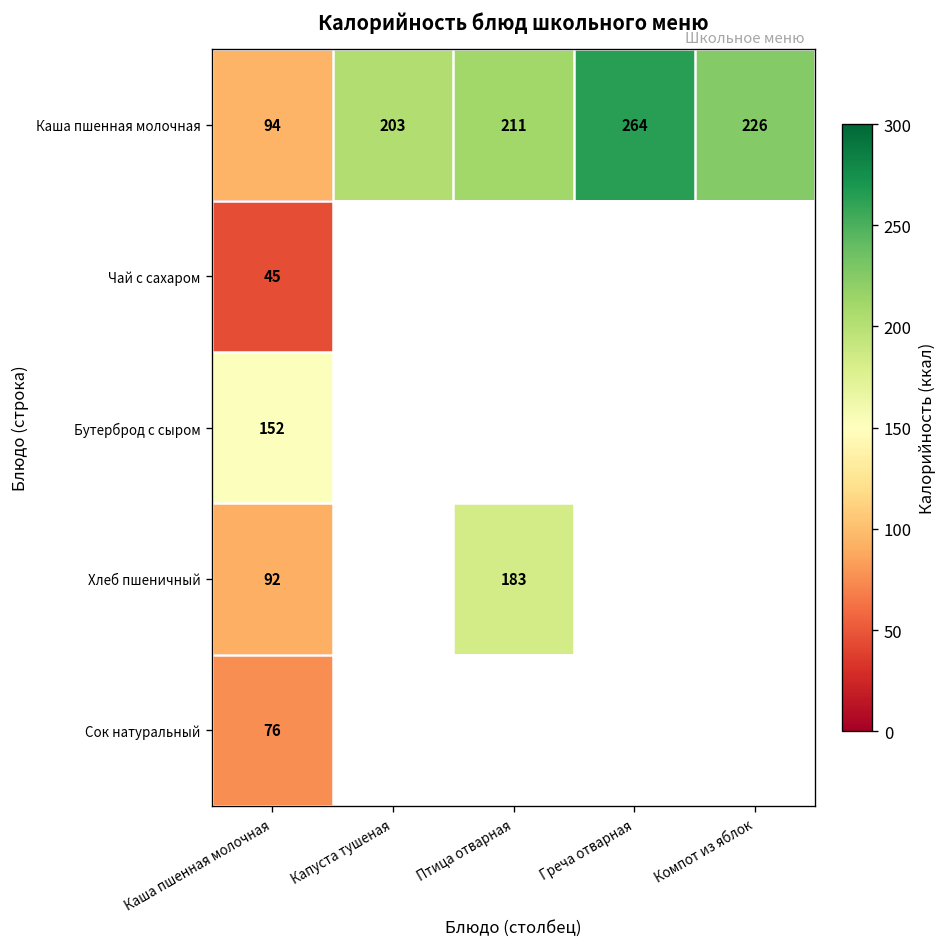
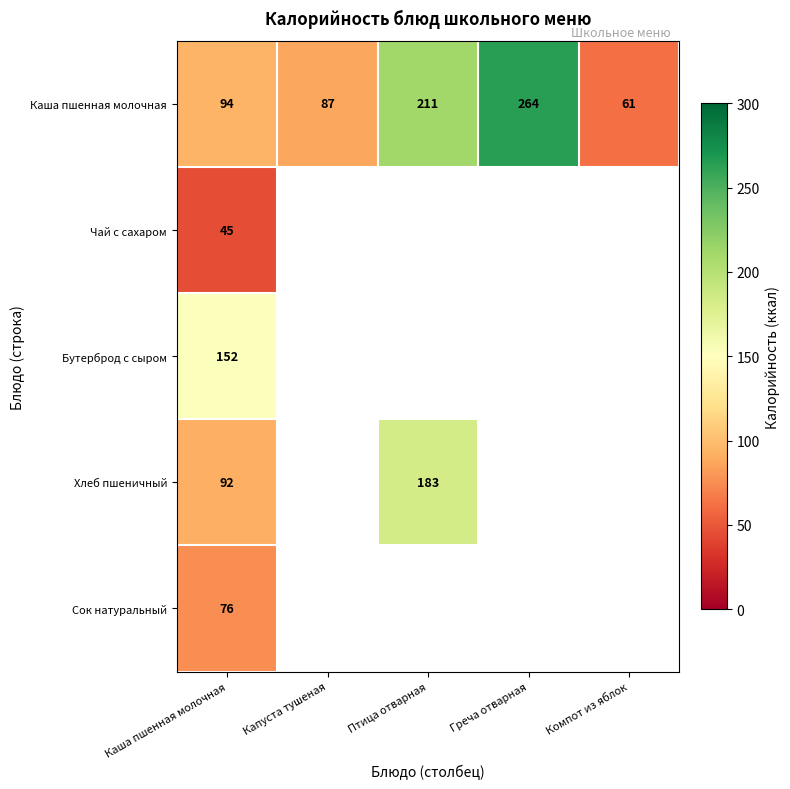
  {
    "Каша пшенная молочная": {
      "Каша пшенная молочная": 94,
-     "Капуста тушеная": 203,
+     "Капуста тушеная": 87,
      "Птица отварная": 211,
      "Греча отварная": 264,
-     "Компот из яблок": 226
+     "Компот из яблок": 61
    },
    "Чай с сахаром": {
      "Каша пшенная молочная": 45
    },
    "Бутерброд с сыром": {
      "Каша пшенная молочная": 152
    },
    "Хлеб пшеничный": {
      "Каша пшенная молочная": 92,
      "Птица отварная": 183
    },
    "Сок натуральный": {
      "Каша пшенная молочная": 76
    }
  }
